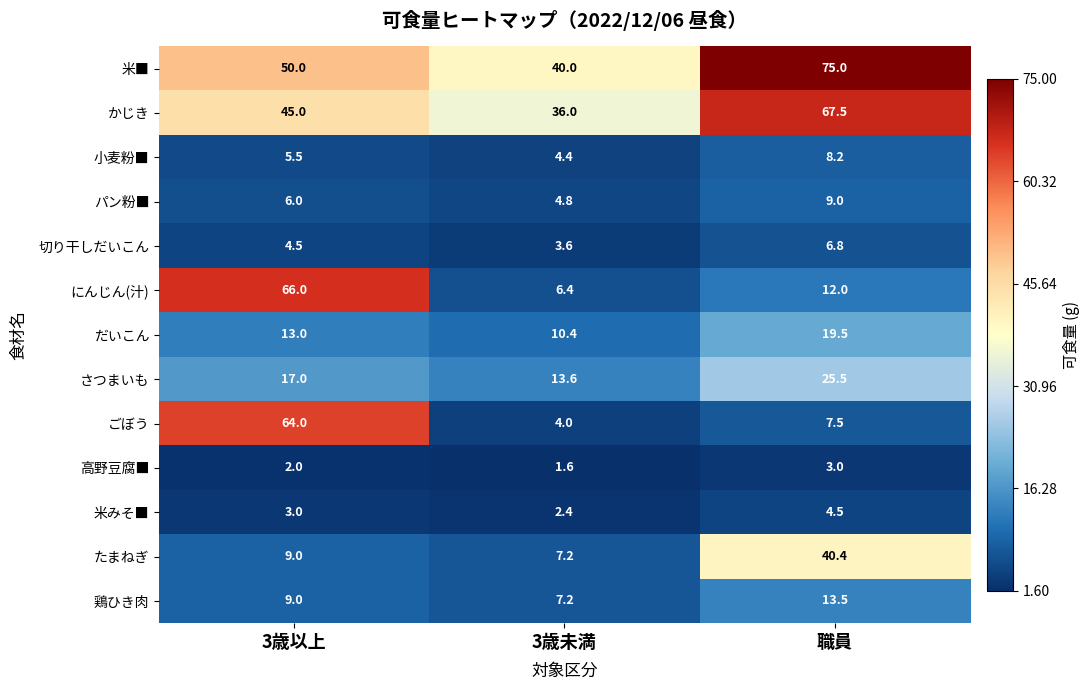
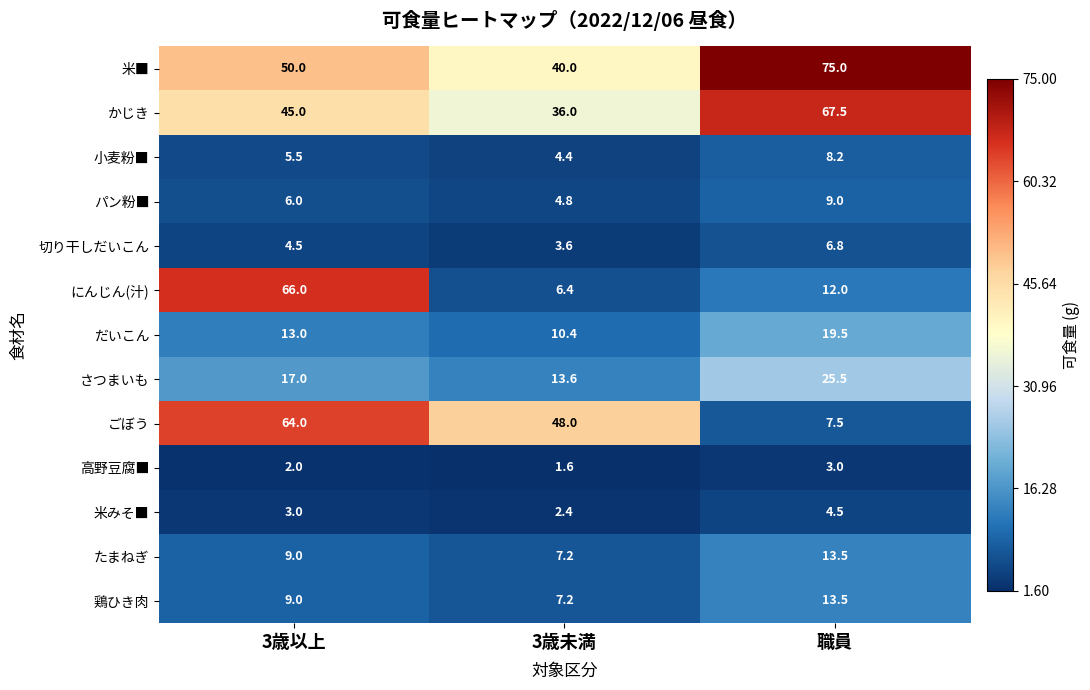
  {
    "米■": {
      "3歳以上": 50.0,
      "3歳未満": 40.0,
      "職員": 75.0
    },
    "かじき": {
      "3歳以上": 45.0,
      "3歳未満": 36.0,
      "職員": 67.5
    },
    "小麦粉■": {
      "3歳以上": 5.5,
      "3歳未満": 4.4,
      "職員": 8.2
    },
    "パン粉■": {
      "3歳以上": 6.0,
      "3歳未満": 4.8,
      "職員": 9.0
    },
    "切り干しだいこん": {
      "3歳以上": 4.5,
      "3歳未満": 3.6,
      "職員": 6.8
    },
    "にんじん(汁)": {
      "3歳以上": 66.0,
      "3歳未満": 6.4,
      "職員": 12.0
    },
    "だいこん": {
      "3歳以上": 13.0,
      "3歳未満": 10.4,
      "職員": 19.5
    },
    "さつまいも": {
      "3歳以上": 17.0,
      "3歳未満": 13.6,
      "職員": 25.5
    },
    "ごぼう": {
      "3歳以上": 64.0,
-     "3歳未満": 4.0,
+     "3歳未満": 48.0,
      "職員": 7.5
    },
    "高野豆腐■": {
      "3歳以上": 2.0,
      "3歳未満": 1.6,
      "職員": 3.0
    },
    "米みそ■": {
      "3歳以上": 3.0,
      "3歳未満": 2.4,
      "職員": 4.5
    },
    "たまねぎ": {
      "3歳以上": 9.0,
      "3歳未満": 7.2,
-     "職員": 40.4
+     "職員": 13.5
    },
    "鶏ひき肉": {
      "3歳以上": 9.0,
      "3歳未満": 7.2,
      "職員": 13.5
    }
  }
